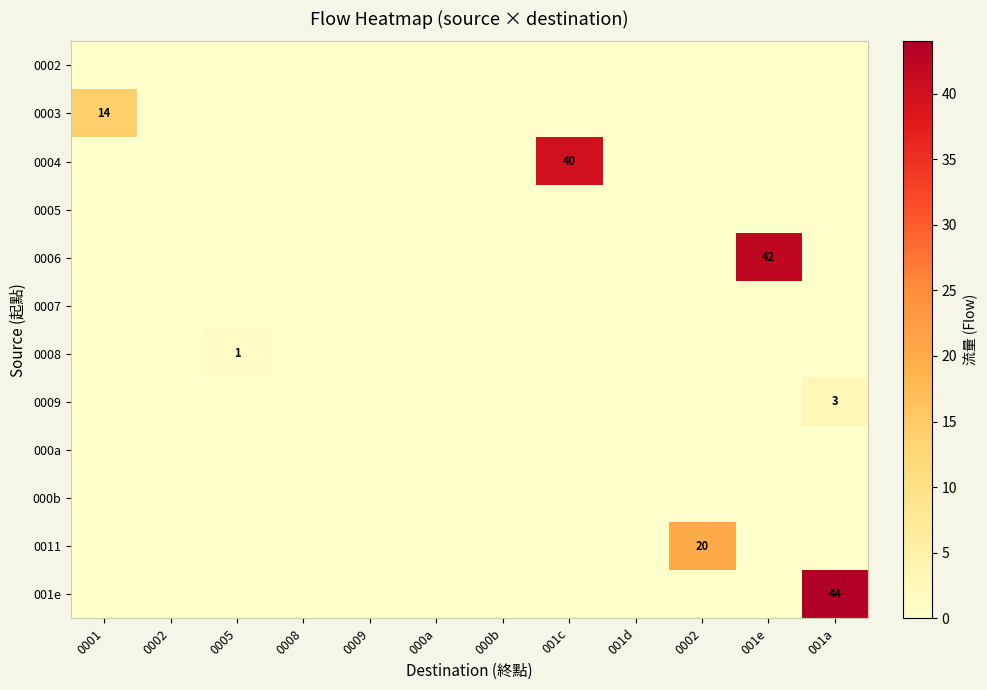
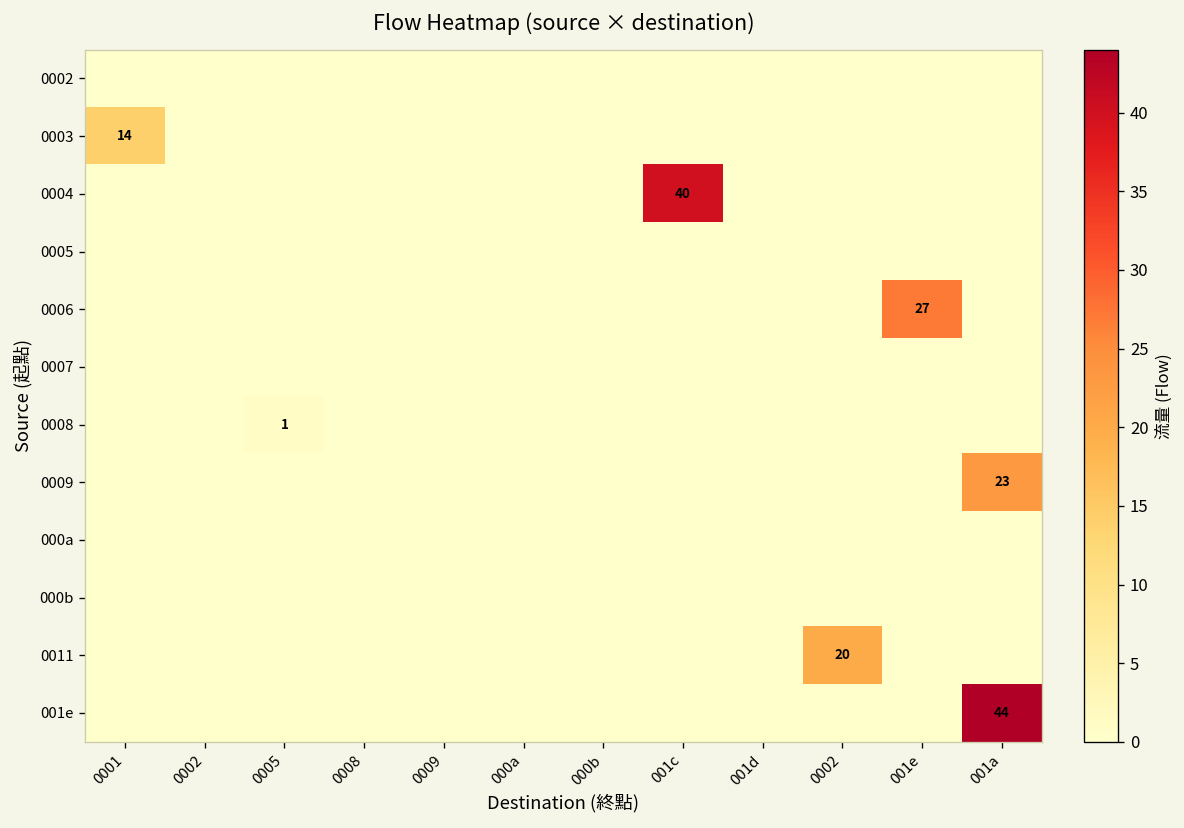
  {
    "0003": {
      "0001": 14
    },
    "0004": {
      "001c": 40
    },
    "0006": {
-     "001e": 42
+     "001e": 27
    },
    "0008": {
      "0005": 1
    },
    "0009": {
-     "001a": 3
+     "001a": 23
    },
    "001e": {
      "001a": 44
    }
  }
